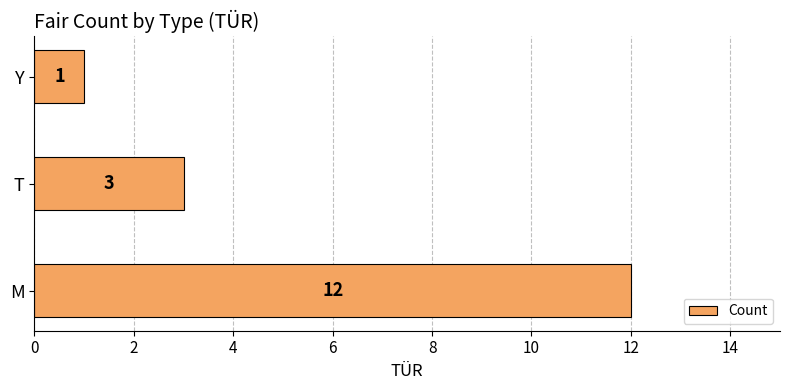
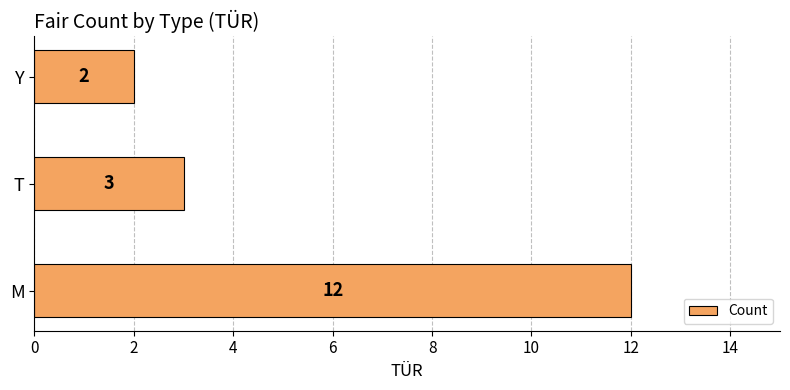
  {
-   "Y": 1,
+   "Y": 2,
    "T": 3,
    "M": 12
  }
